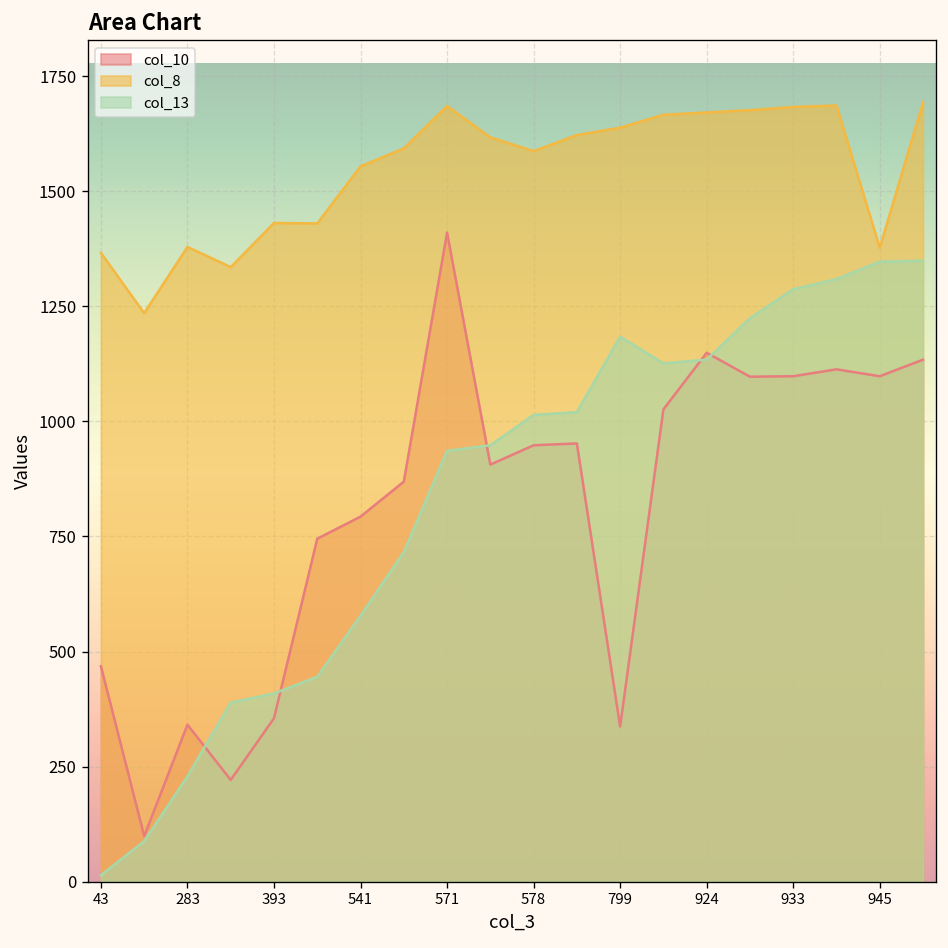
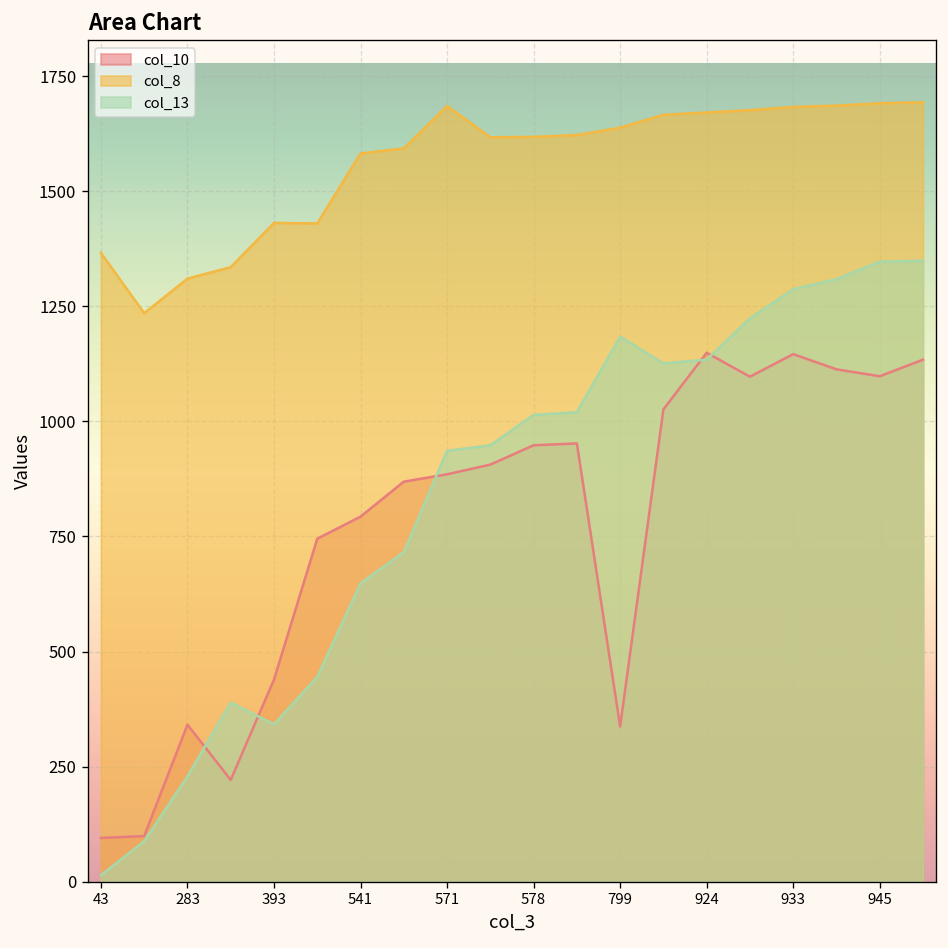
  {
    "col_10": {
-     "43": 470,
+     "43": 100,
      "283": 340,
-     "393": 360,
+     "393": 440,
      "541": 790,
-     "571": 1410,
+     "571": 890,
      "578": 950,
      "799": 340,
      "924": 1150,
-     "933": 1100,
+     "933": 1150,
      "945": 1100
    },
    "col_8": {
      "43": 1370,
-     "283": 1380,
+     "283": 1310,
      "393": 1430,
-     "541": 1550,
+     "541": 1580,
      "571": 1690,
-     "578": 1590,
+     "578": 1620,
      "799": 1640,
      "924": 1670,
      "933": 1680,
-     "945": 1380
+     "945": 1690
    },
    "col_13": {
      "43": 10,
      "283": 230,
-     "393": 410,
-     "541": 580,
+     "393": 340,
+     "541": 650,
      "571": 940,
      "578": 1010,
      "799": 1180,
      "924": 1130,
      "933": 1290,
      "945": 1350
    }
  }
